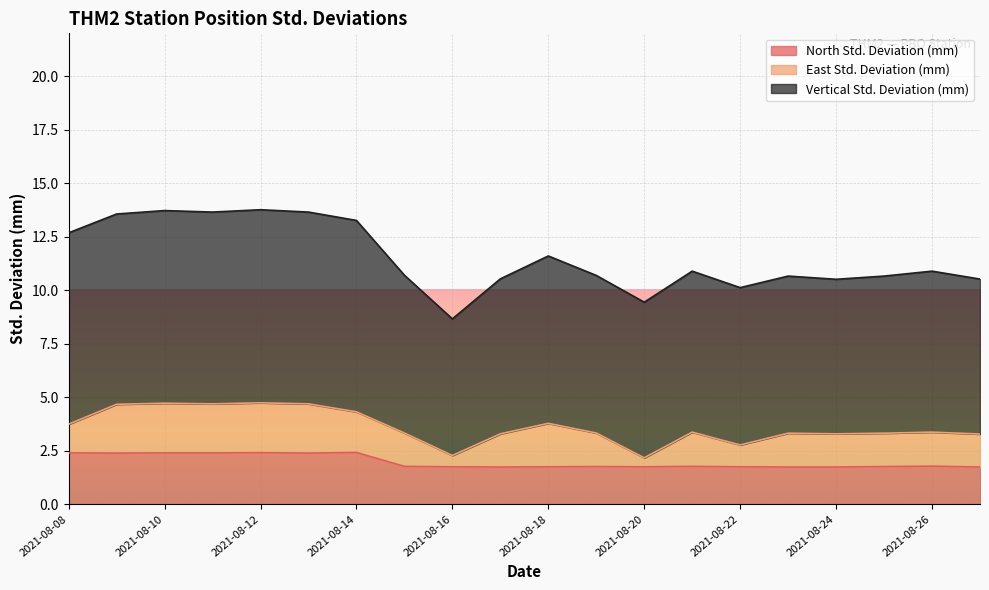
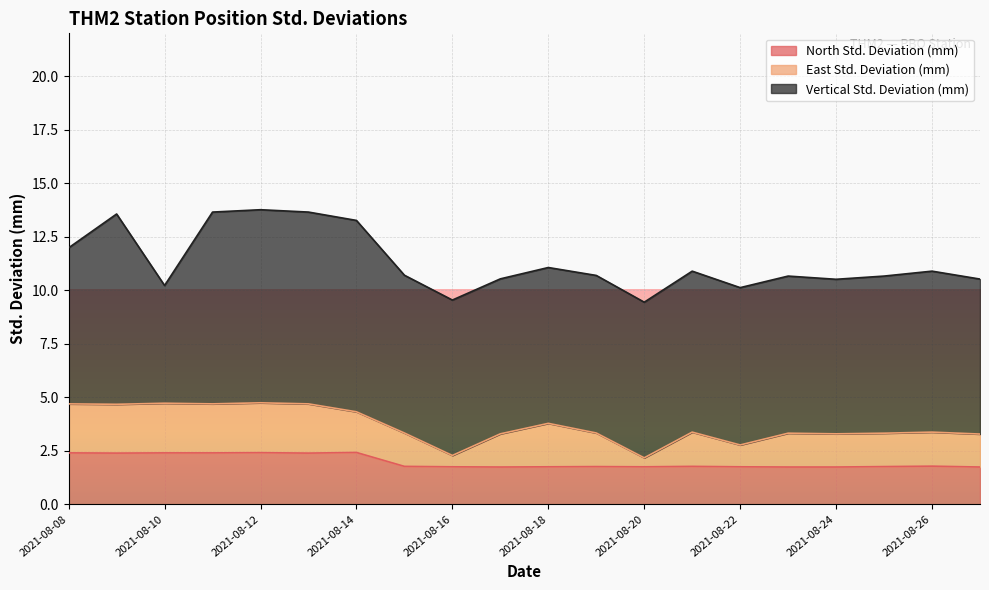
  {
    "North Std. Deviation (mm)": {
      "2021-08-08": 2.4,
      "2021-08-10": 2.4,
      "2021-08-12": 2.4,
      "2021-08-14": 2.4,
      "2021-08-16": 1.8,
      "2021-08-18": 1.8,
      "2021-08-20": 1.8,
      "2021-08-22": 1.8,
      "2021-08-24": 1.7,
      "2021-08-26": 1.8
    },
    "East Std. Deviation (mm)": {
-     "2021-08-08": 1.3,
+     "2021-08-08": 2.3,
      "2021-08-10": 2.3,
      "2021-08-12": 2.3,
      "2021-08-14": 1.9,
      "2021-08-16": 0.5,
      "2021-08-18": 2.0,
      "2021-08-20": 0.4,
      "2021-08-22": 1.0,
      "2021-08-24": 1.6,
      "2021-08-26": 1.6
    },
    "Vertical Std. Deviation (mm)": {
-     "2021-08-08": 8.9,
-     "2021-08-10": 9.0,
+     "2021-08-08": 7.3,
+     "2021-08-10": 5.5,
      "2021-08-12": 9.0,
      "2021-08-14": 8.9,
-     "2021-08-16": 6.4,
-     "2021-08-18": 7.8,
+     "2021-08-16": 7.3,
+     "2021-08-18": 7.3,
      "2021-08-20": 7.3,
      "2021-08-22": 7.4,
      "2021-08-24": 7.2,
      "2021-08-26": 7.5
    }
  }
